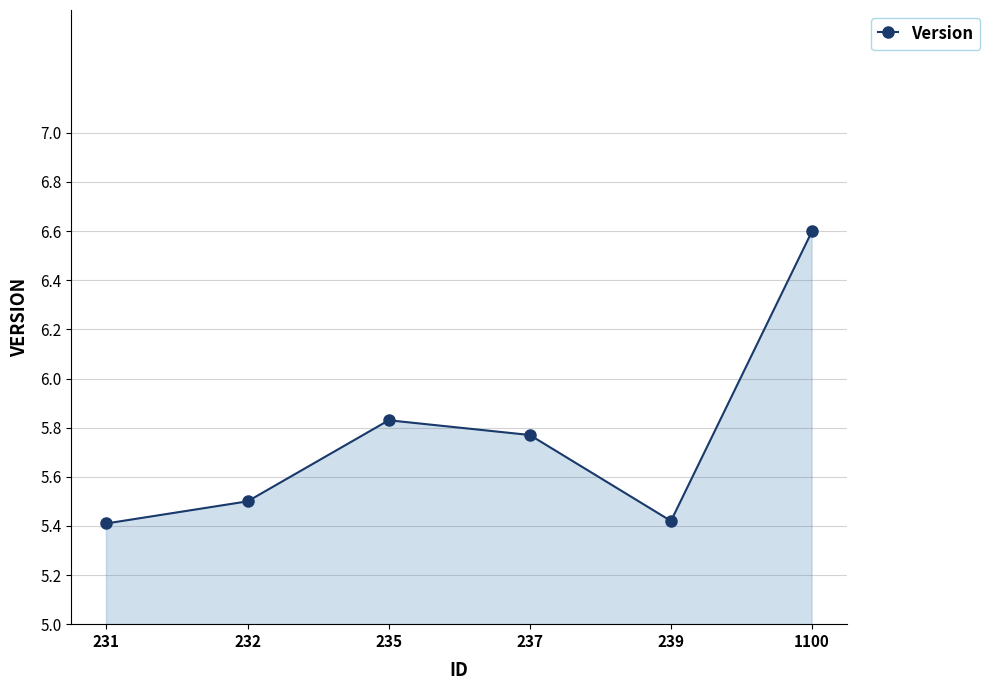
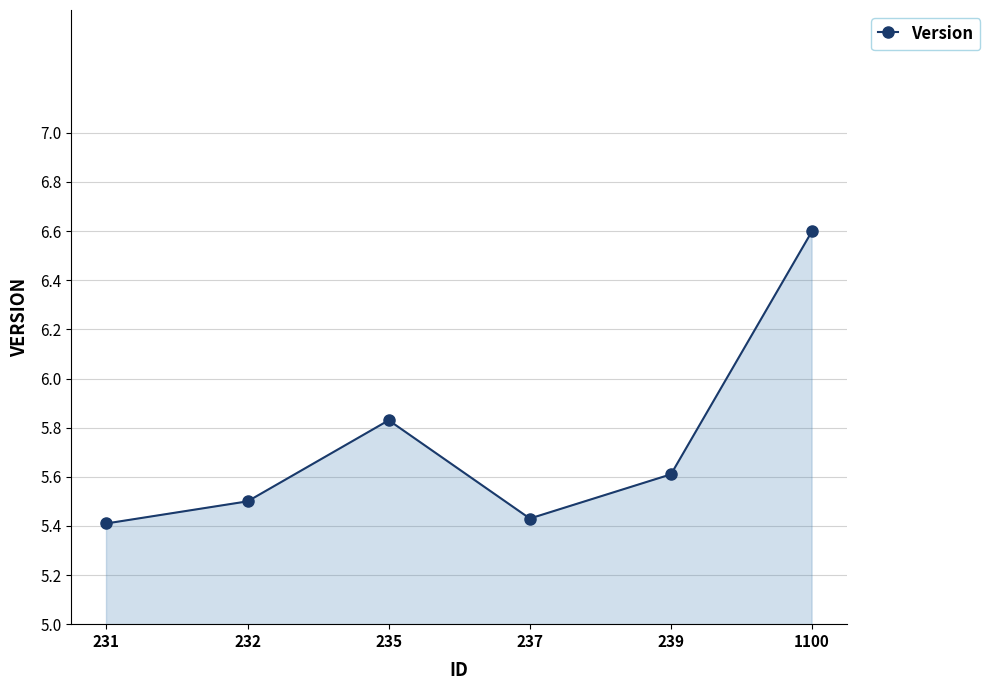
  {
    "231": 5.41,
    "232": 5.50,
    "235": 5.83,
-   "237": 5.77,
-   "239": 5.42,
+   "237": 5.43,
+   "239": 5.61,
    "1100": 6.60
  }
